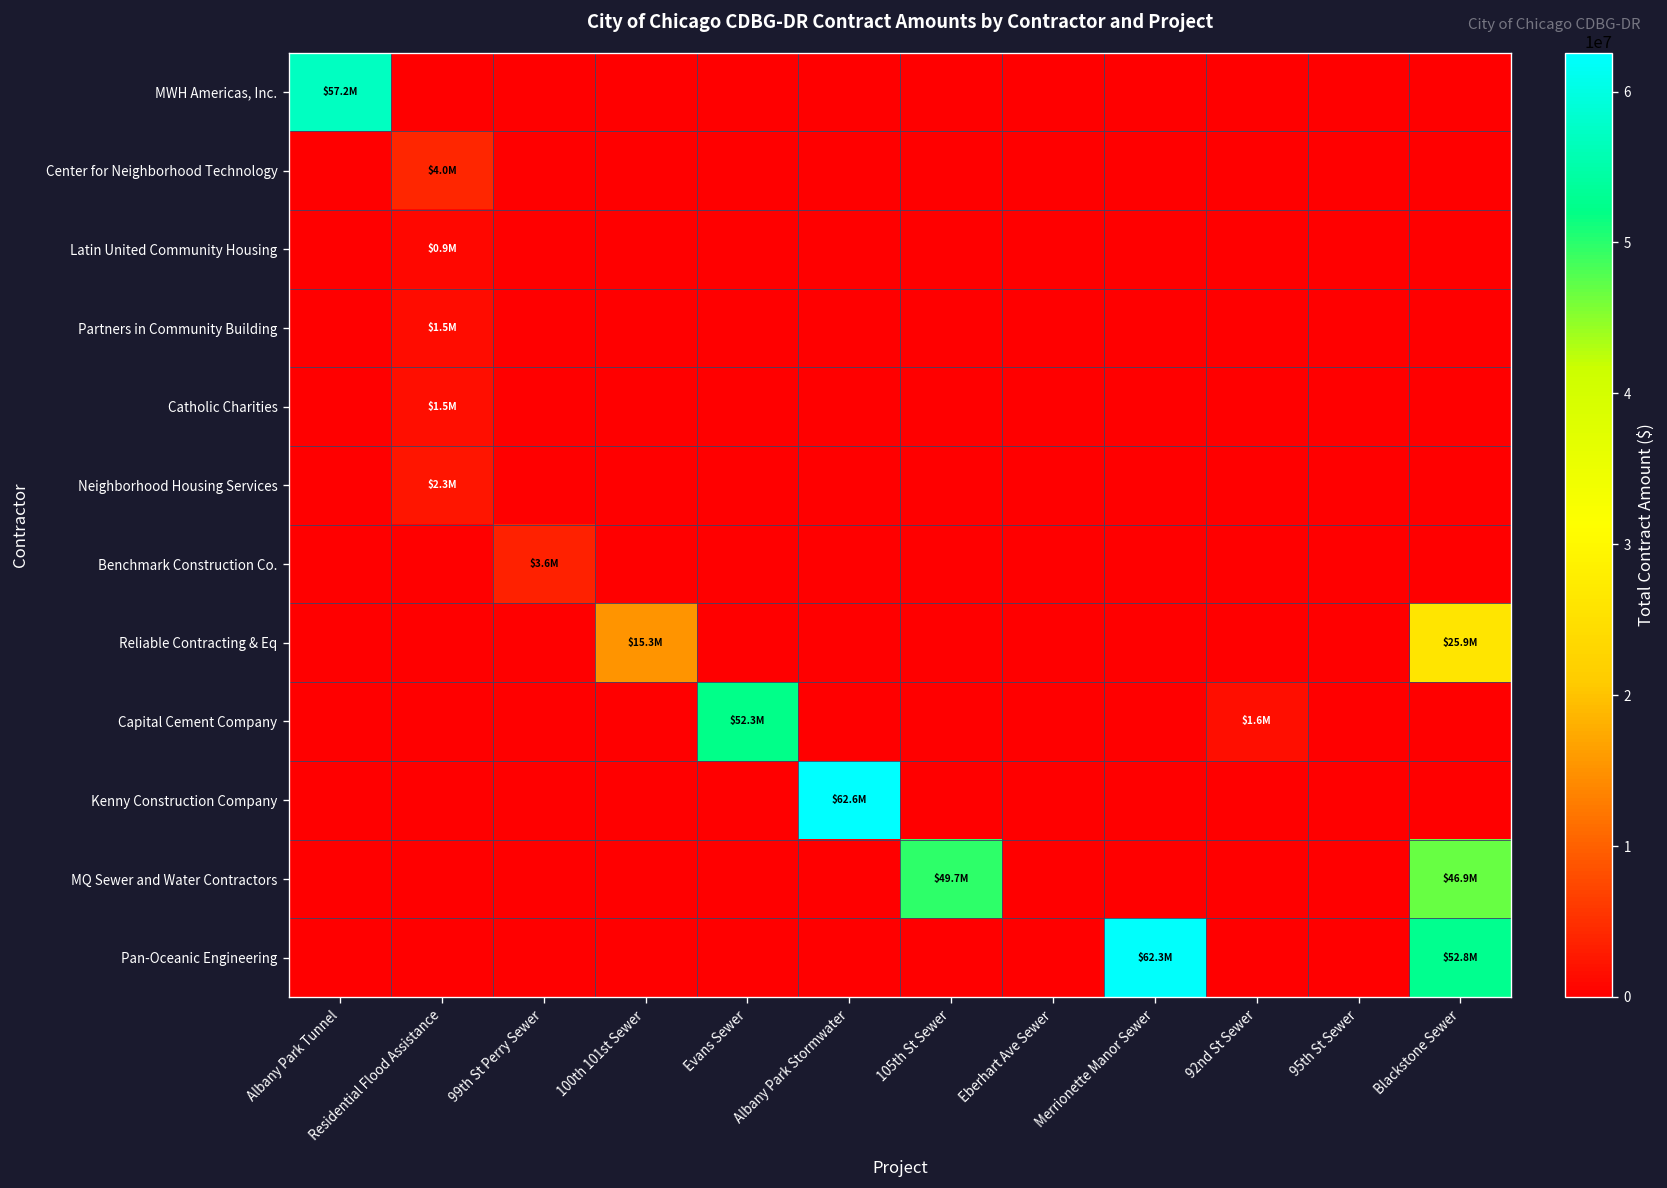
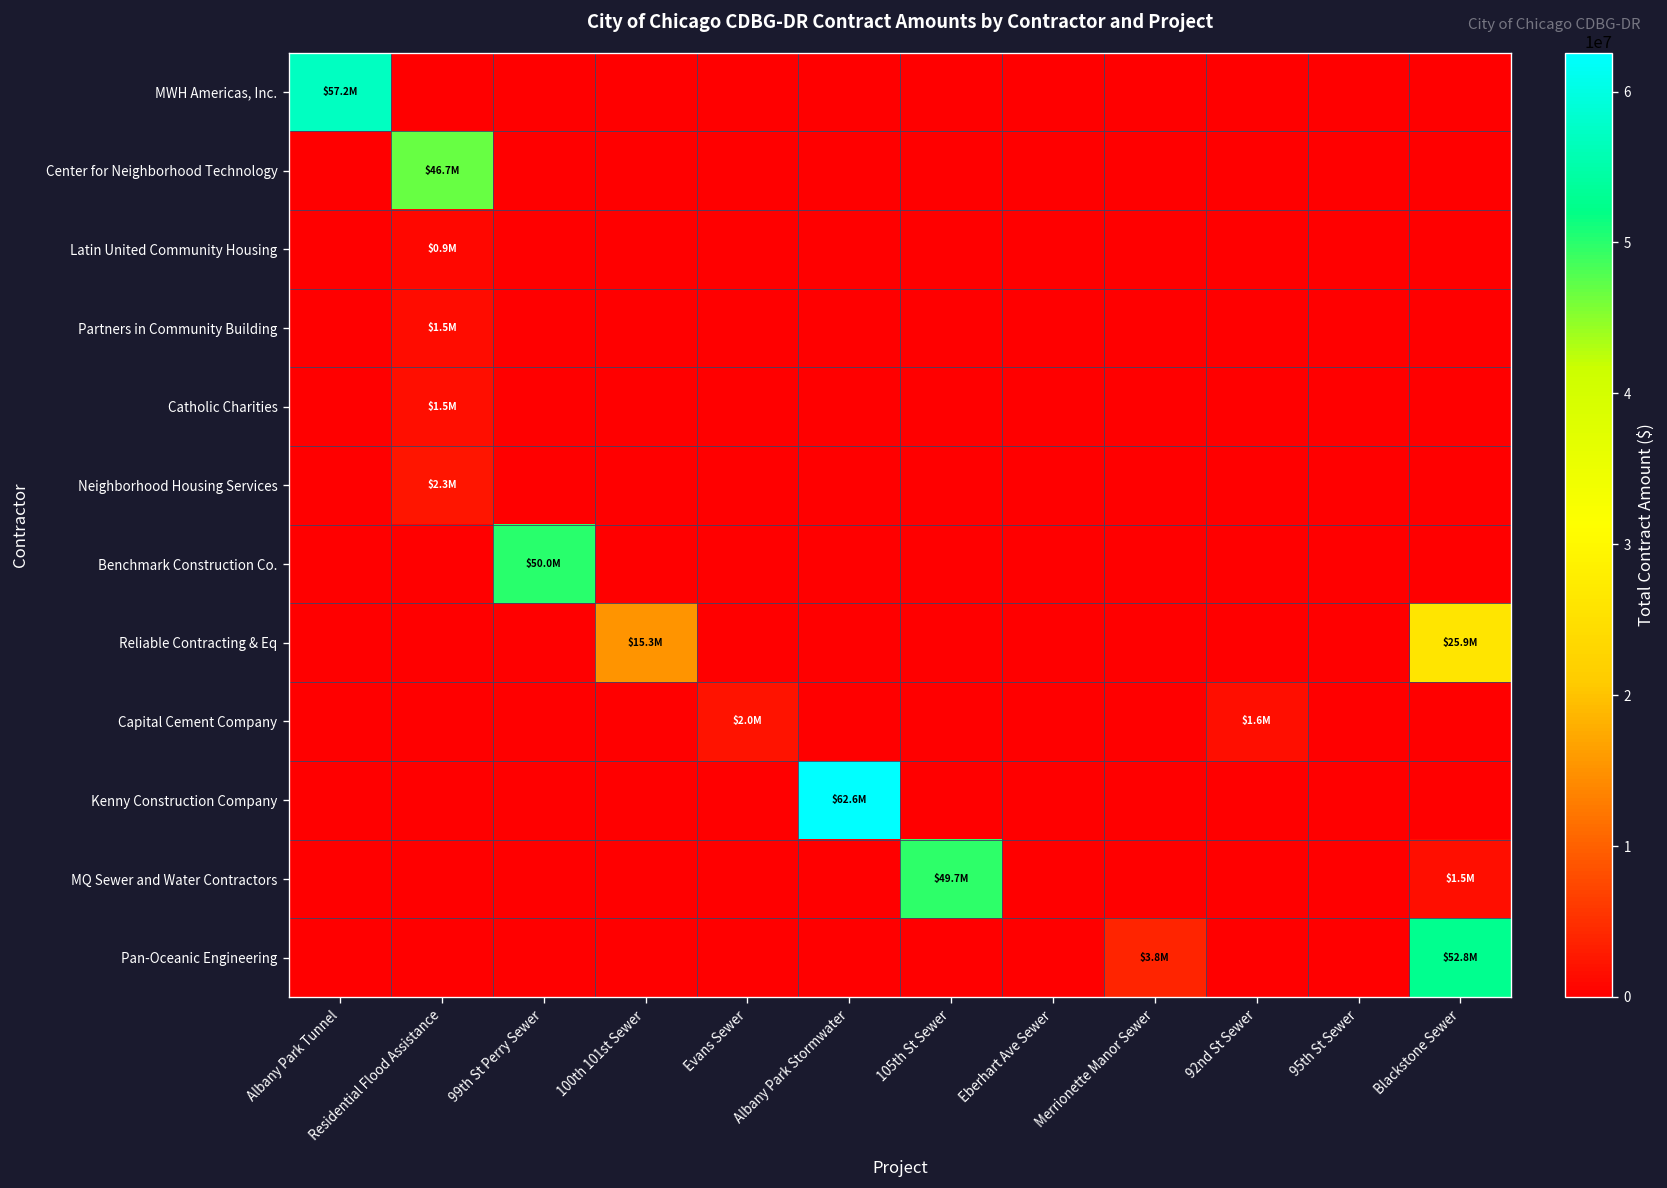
  {
    "MWH Americas, Inc.": {
      "Albany Park Tunnel": "$57.2M"
    },
    "Center for Neighborhood Technology": {
-     "Residential Flood Assistance": "$4.0M"
+     "Residential Flood Assistance": "$46.7M"
    },
    "Latin United Community Housing": {
      "Residential Flood Assistance": "$0.9M"
    },
    "Partners in Community Building": {
      "Residential Flood Assistance": "$1.5M"
    },
    "Catholic Charities": {
      "Residential Flood Assistance": "$1.5M"
    },
    "Neighborhood Housing Services": {
      "Residential Flood Assistance": "$2.3M"
    },
    "Benchmark Construction Co.": {
-     "99th St Perry Sewer": "$3.6M"
+     "99th St Perry Sewer": "$50.0M"
    },
    "Reliable Contracting & Eq": {
      "100th 101st Sewer": "$15.3M",
      "Blackstone Sewer": "$25.9M"
    },
    "Capital Cement Company": {
-     "Evans Sewer": "$52.3M",
+     "Evans Sewer": "$2.0M",
      "92nd St Sewer": "$1.6M"
    },
    "Kenny Construction Company": {
      "Albany Park Stormwater": "$62.6M"
    },
    "MQ Sewer and Water Contractors": {
      "105th St Sewer": "$49.7M",
-     "Blackstone Sewer": "$46.9M"
+     "Blackstone Sewer": "$1.5M"
    },
    "Pan-Oceanic Engineering": {
-     "Merrionette Manor Sewer": "$62.3M",
+     "Merrionette Manor Sewer": "$3.8M",
      "Blackstone Sewer": "$52.8M"
    }
  }
